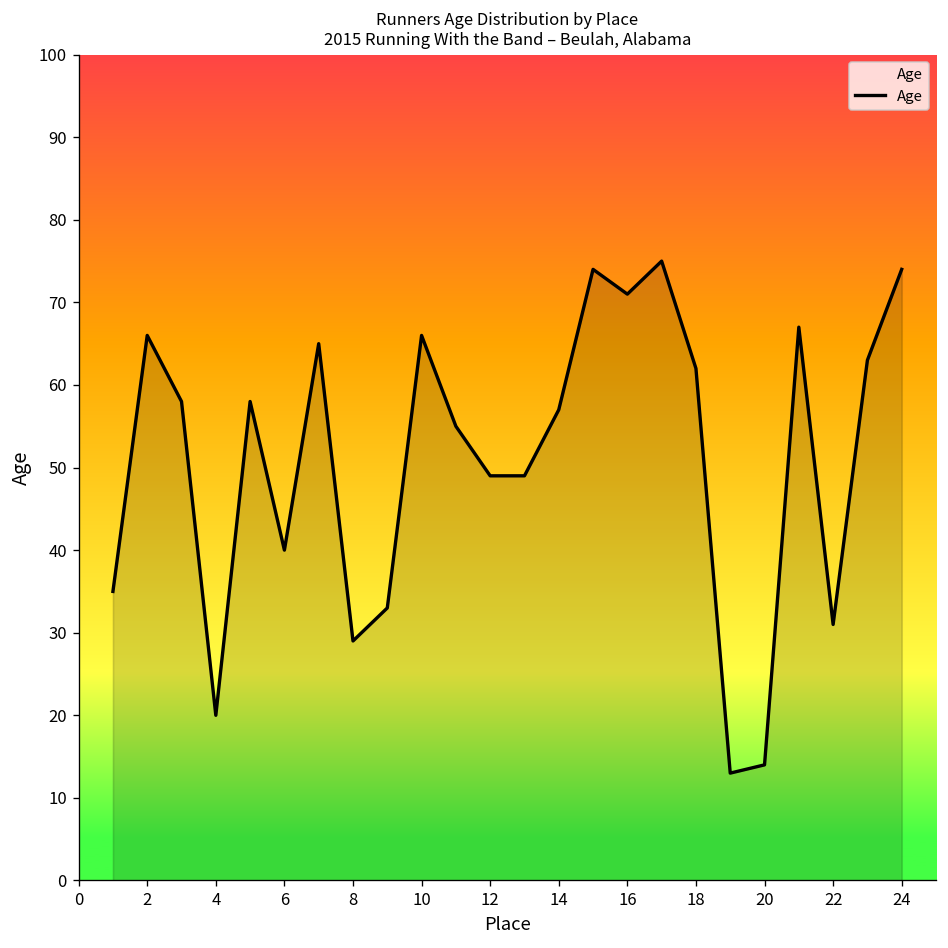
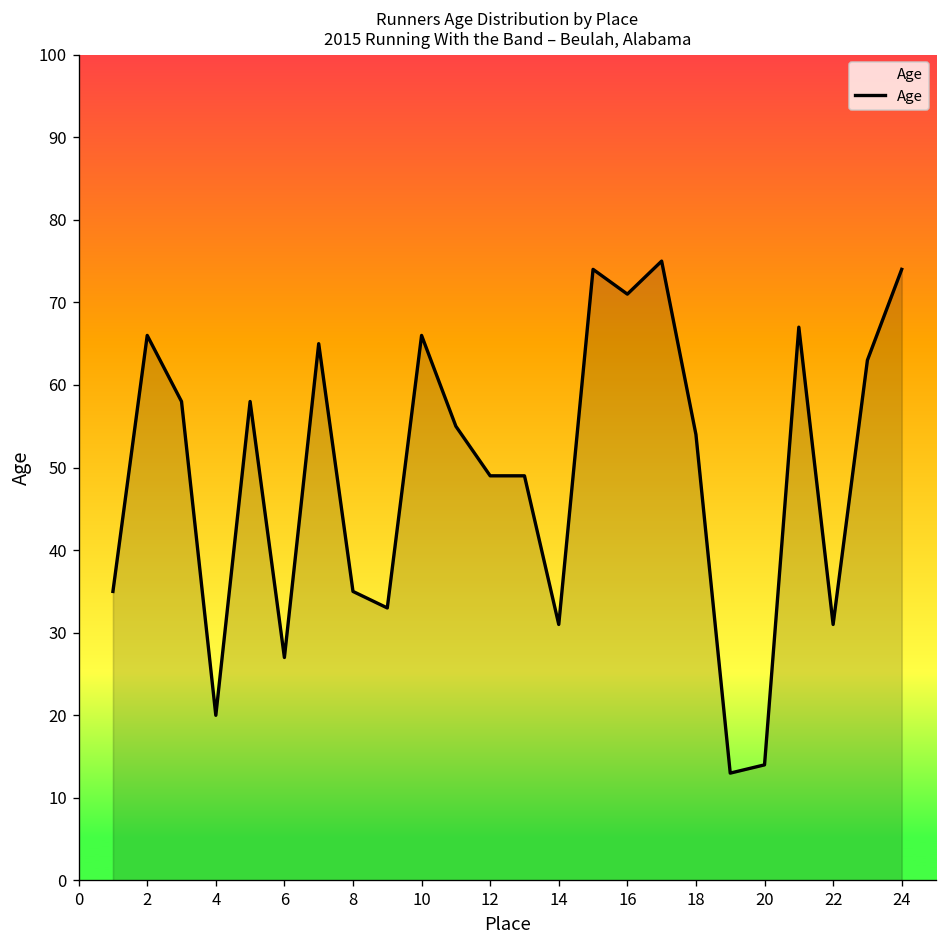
  {
    "2": 66,
    "4": 20,
-   "6": 40,
-   "8": 29,
+   "6": 27,
+   "8": 35,
    "10": 66,
    "12": 49,
-   "14": 57,
+   "14": 31,
    "16": 71,
-   "18": 62,
+   "18": 54,
    "20": 14,
    "22": 31,
    "24": 74
  }
